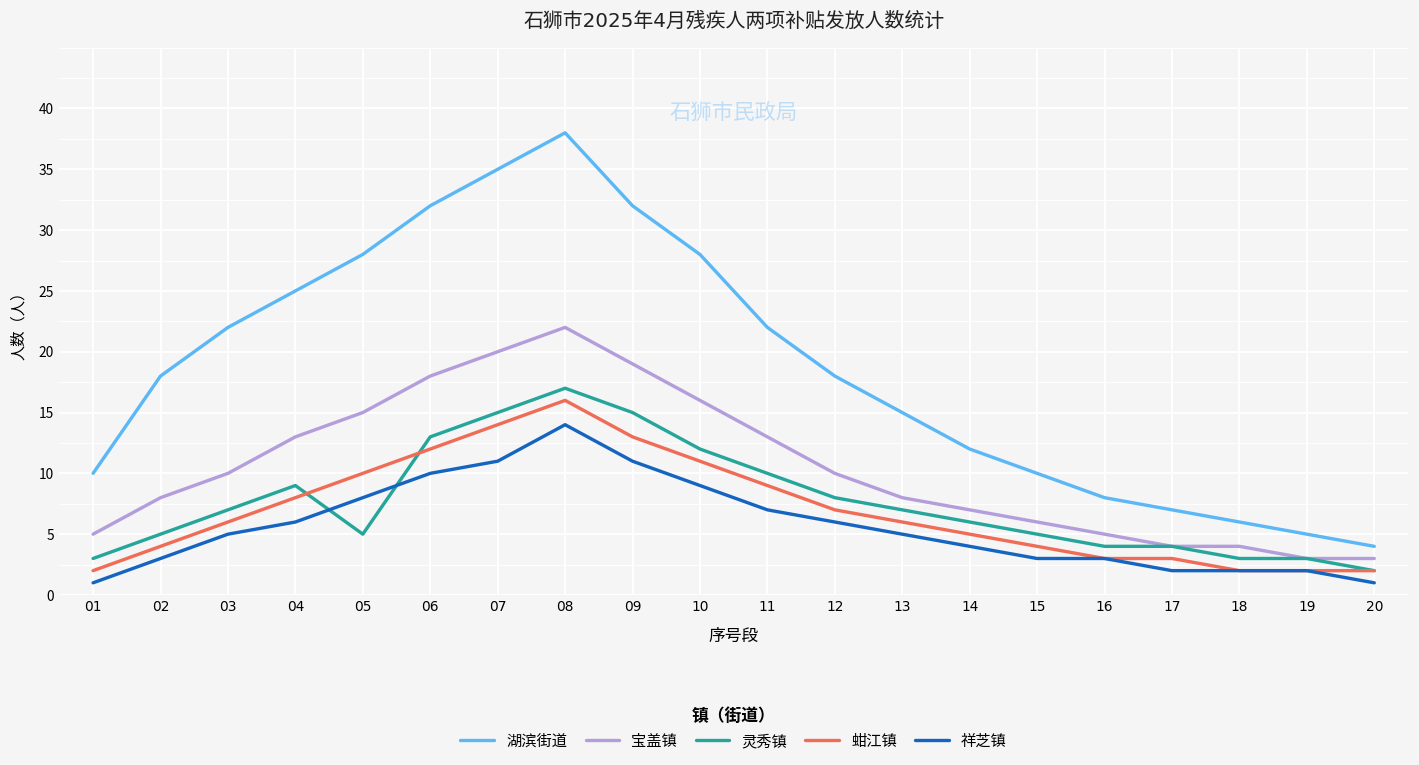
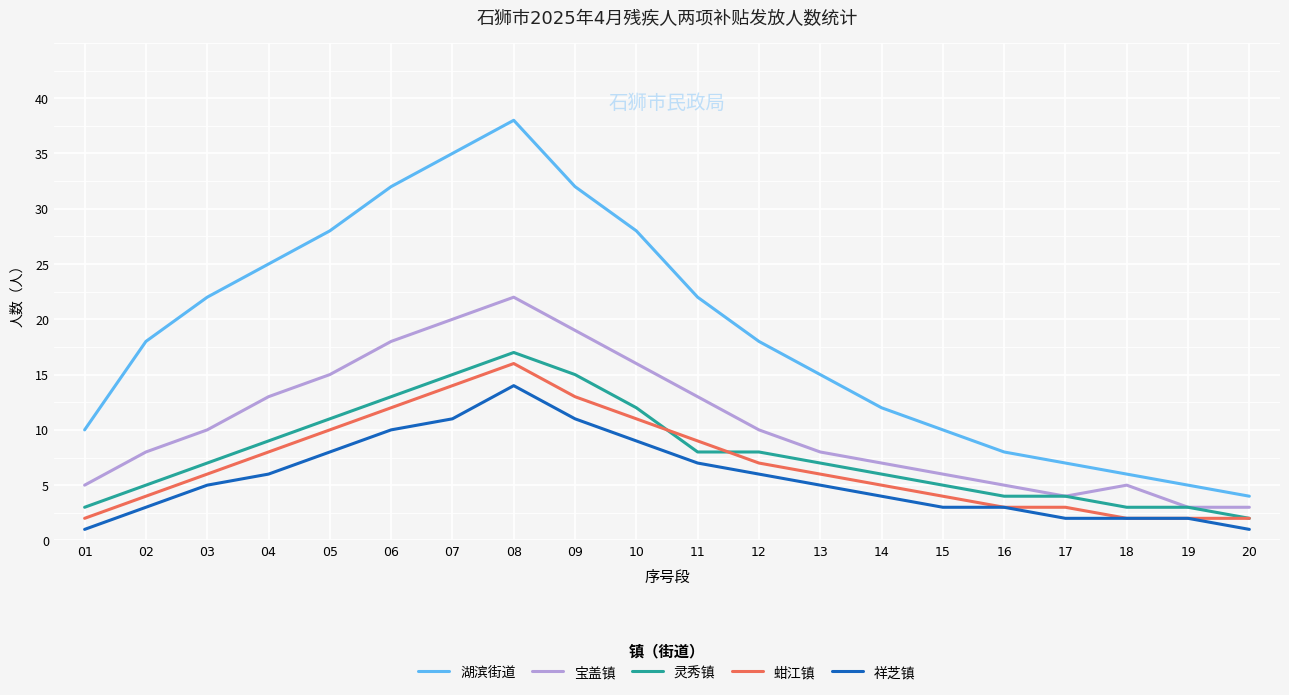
  {
    "湖滨街道": {
      "01": 10,
      "02": 18,
      "03": 22,
      "04": 25,
      "05": 28,
      "06": 32,
      "07": 35,
      "08": 38,
      "09": 32,
      "10": 28,
      "11": 22,
      "12": 18,
      "13": 15,
      "14": 12,
      "15": 10,
      "16": 8,
      "17": 7,
      "18": 6,
      "19": 5,
      "20": 4
    },
    "宝盖镇": {
      "01": 5,
      "02": 8,
      "03": 10,
      "04": 13,
      "05": 15,
      "06": 18,
      "07": 20,
      "08": 22,
      "09": 19,
      "10": 16,
      "11": 13,
      "12": 10,
      "13": 8,
      "14": 7,
      "15": 6,
      "16": 5,
-     "18": 4,
+     "18": 5,
      "20": 3
    },
    "灵秀镇": {
      "01": 3,
      "02": 5,
      "03": 7,
      "04": 9,
-     "05": 5,
+     "05": 11,
      "06": 13,
      "07": 15,
      "08": 17,
      "09": 15,
      "10": 12,
-     "11": 10,
+     "11": 8,
      "12": 8,
      "13": 7,
      "14": 6,
      "15": 5,
      "16": 4,
      "18": 3
    },
    "蚶江镇": {
      "01": 2,
      "02": 4,
      "03": 6,
      "04": 8,
      "05": 10,
      "06": 12,
      "07": 14,
      "08": 16,
      "09": 13,
      "10": 11,
      "11": 9,
      "12": 7,
      "13": 6,
      "14": 5,
      "15": 4,
      "17": 3
    },
    "祥芝镇": {
      "01": 1,
      "02": 3,
      "03": 5,
      "04": 6,
      "05": 8,
      "06": 10,
      "07": 11,
      "08": 14,
      "09": 11,
      "10": 9,
      "11": 7,
      "12": 6,
      "13": 5,
      "14": 4,
      "15": 3,
      "17": 2,
      "20": 1
    }
  }
